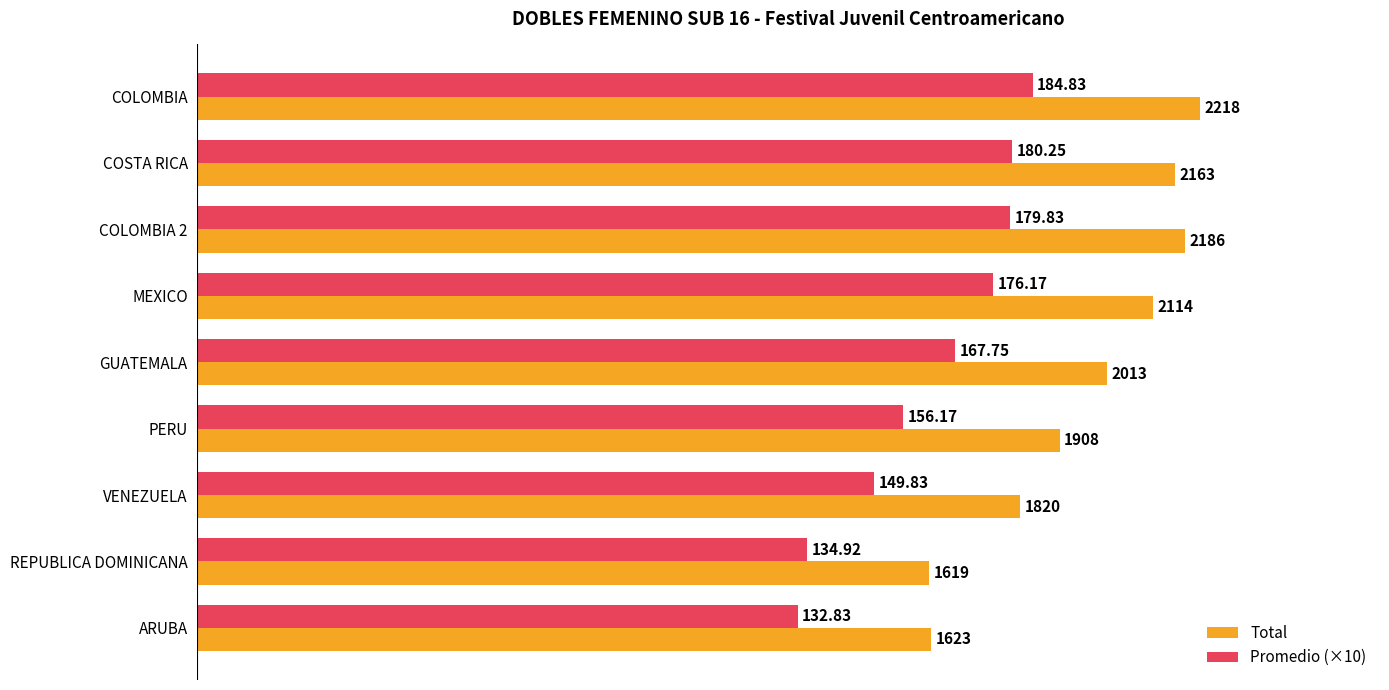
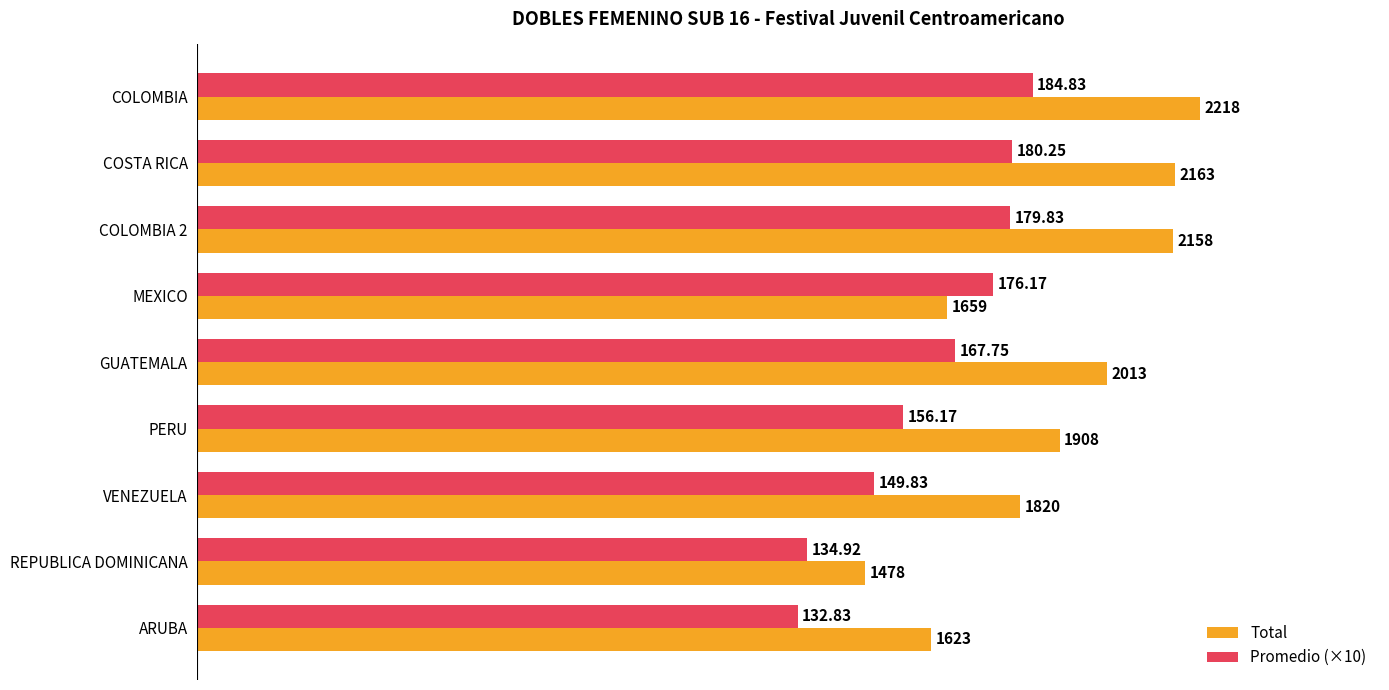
  {
    "Total": {
      "COLOMBIA": 2218,
      "COSTA RICA": 2163,
-     "COLOMBIA 2": 2186,
-     "MEXICO": 2114,
+     "COLOMBIA 2": 2158,
+     "MEXICO": 1659,
      "GUATEMALA": 2013,
      "PERU": 1908,
      "VENEZUELA": 1820,
-     "REPUBLICA DOMINICANA": 1619,
+     "REPUBLICA DOMINICANA": 1478,
      "ARUBA": 1623
    }
  }
